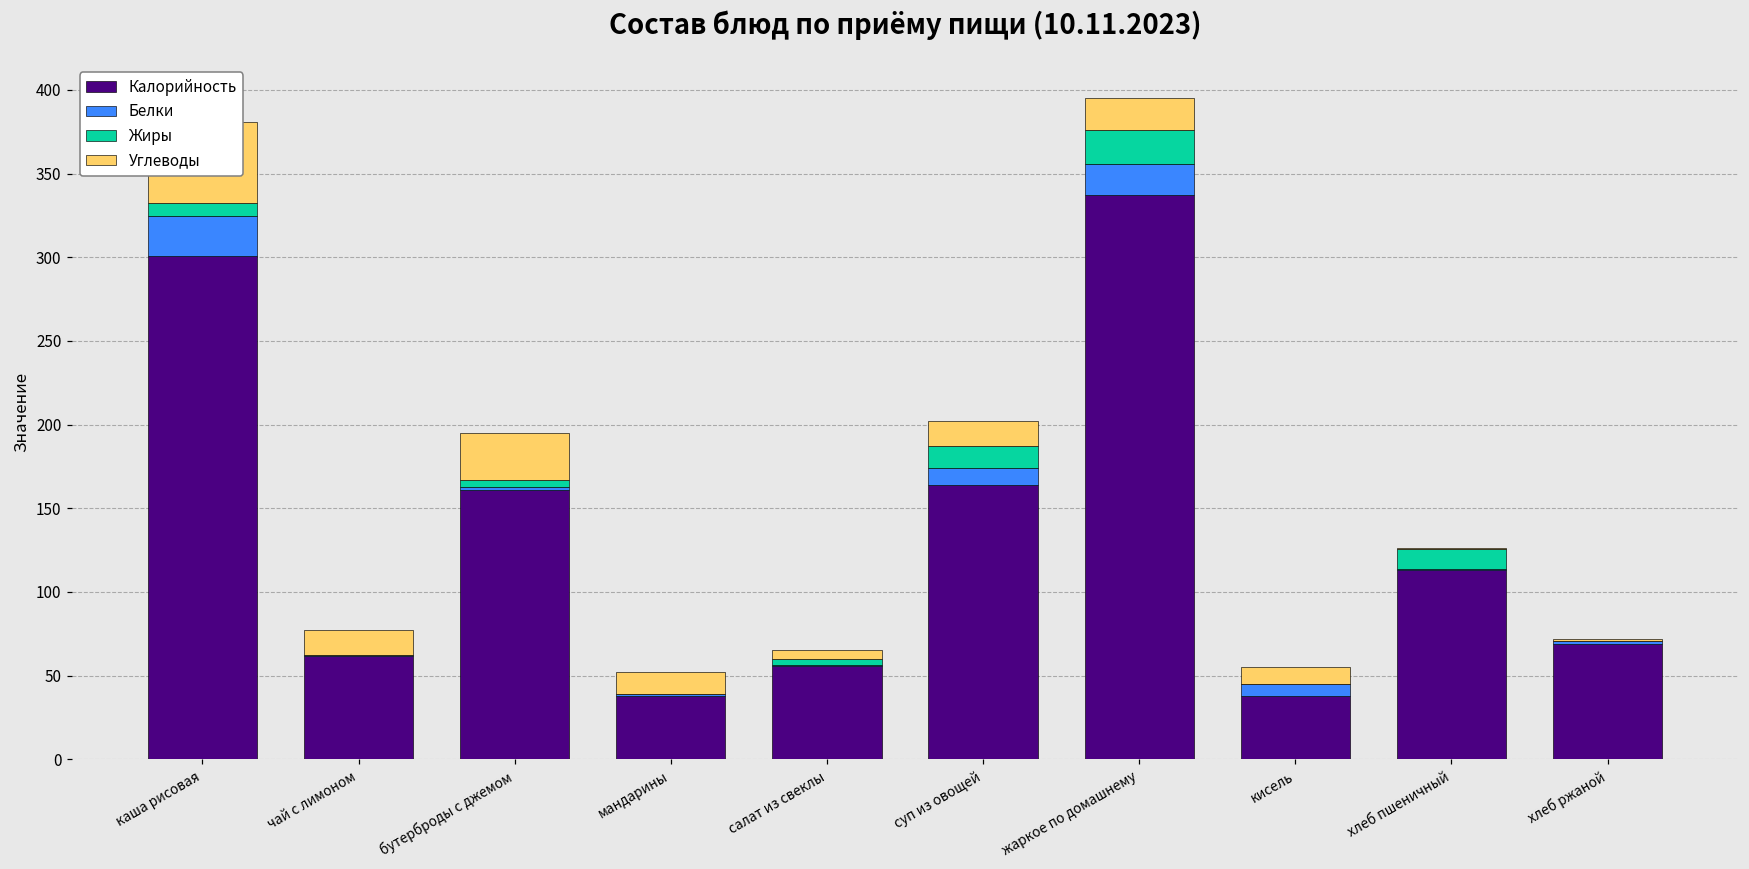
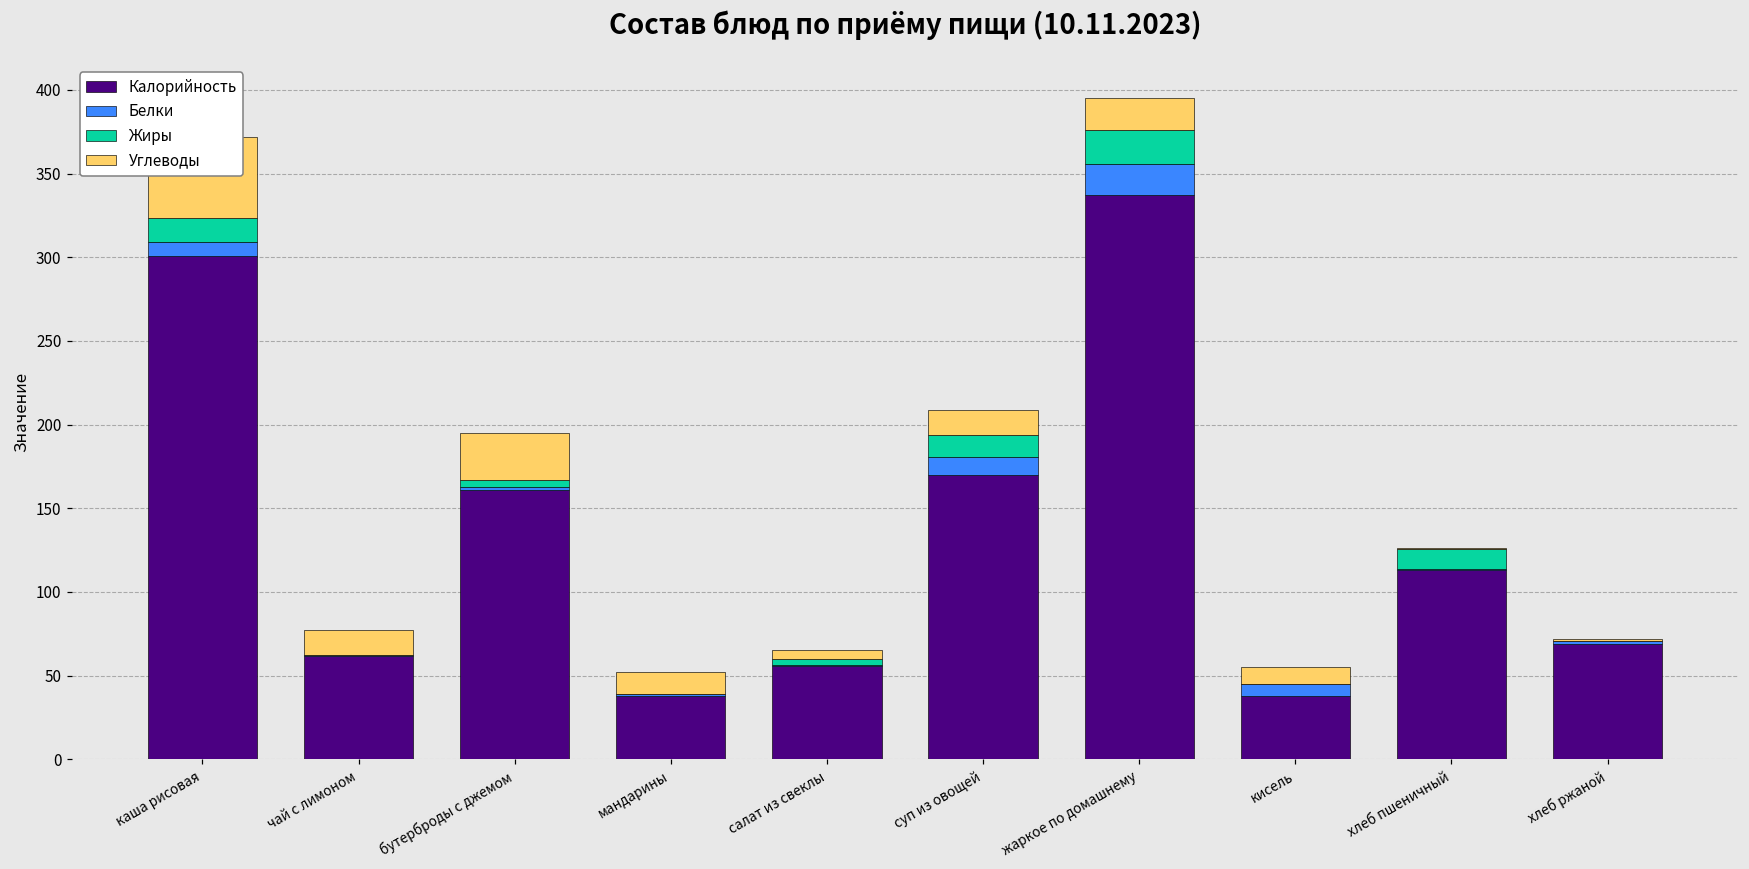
  {
    "Калорийность": {
      "каша рисовая": 301,
      "чай с лимоном": 62,
      "бутерброды с джемом": 161,
      "мандарины": 38,
      "салат из свеклы": 56,
-     "суп из овощей": 164,
+     "суп из овощей": 170,
      "жаркое по домашнему": 337,
      "кисель": 38,
      "хлеб пшеничный": 113,
      "хлеб ржаной": 69
    },
    "Белки": {
-     "каша рисовая": 24,
+     "каша рисовая": 8,
      "бутерброды с джемом": 2,
      "суп из овощей": 10,
      "жаркое по домашнему": 19,
      "кисель": 7,
      "хлеб ржаной": 2
    },
    "Жиры": {
-     "каша рисовая": 8,
+     "каша рисовая": 14,
      "чай с лимоном": 0,
      "бутерброды с джемом": 4,
      "салат из свеклы": 4,
      "суп из овощей": 13,
      "жаркое по домашнему": 21,
      "кисель": 0,
      "хлеб пшеничный": 12
    },
    "Углеводы": {
      "чай с лимоном": 15,
      "бутерброды с джемом": 28,
      "мандарины": 13,
      "салат из свеклы": 5,
      "суп из овощей": 15,
      "жаркое по домашнему": 19,
      "кисель": 10
    }
  }
